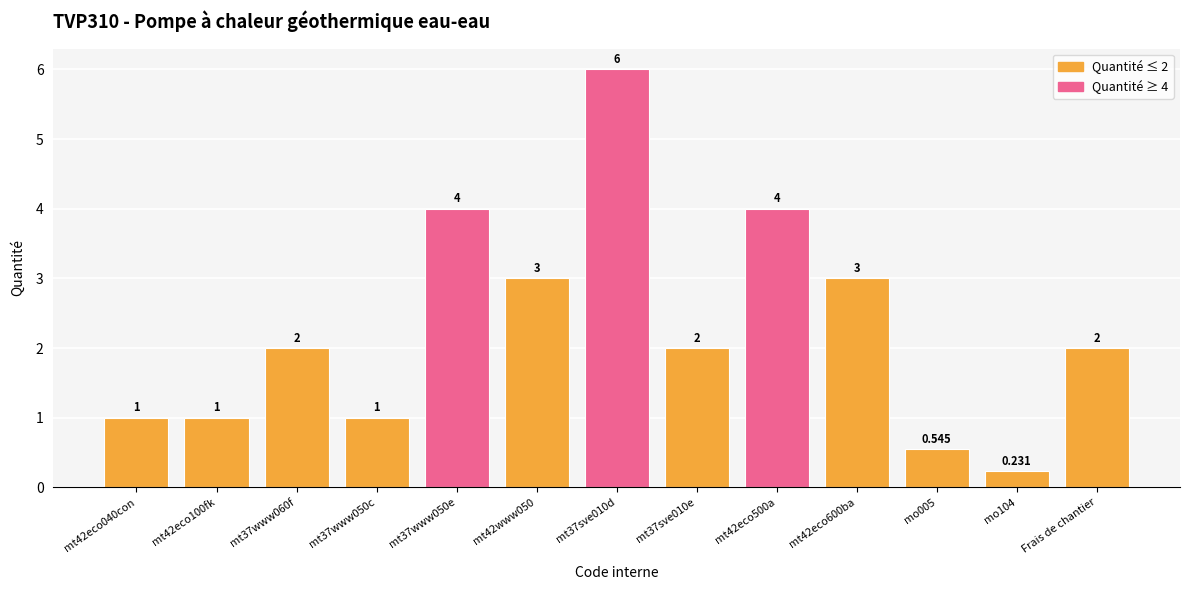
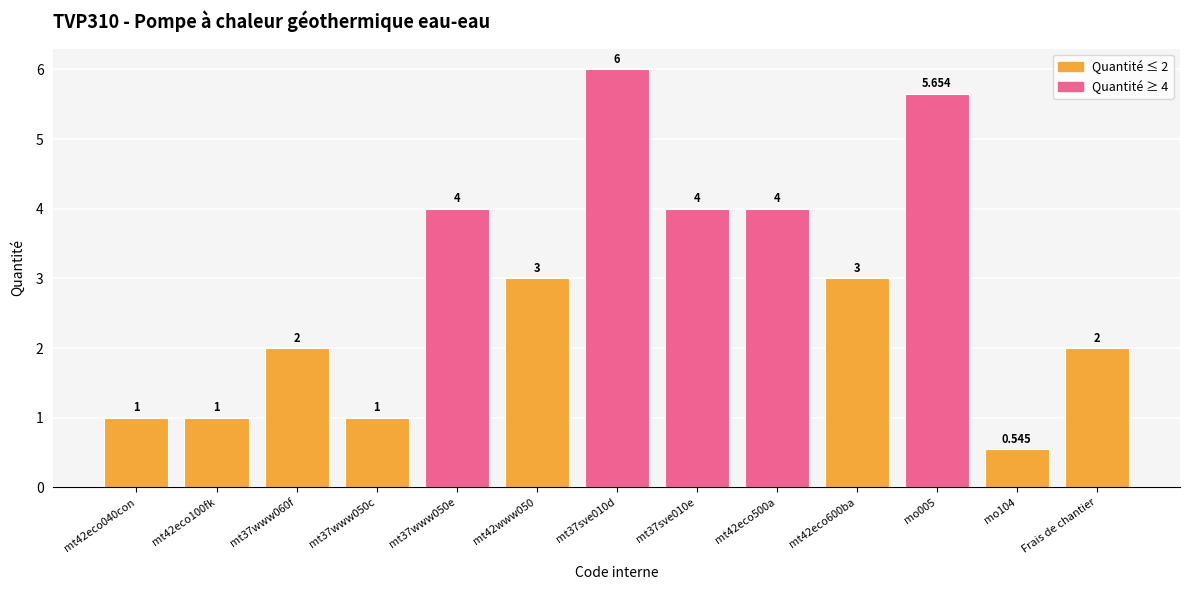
  {
    "mt42eco040con": 1,
    "mt42eco100fk": 1,
    "mt37www060f": 2,
    "mt37www050c": 1,
    "mt37www050e": 4,
    "mt42www050": 3,
    "mt37sve010d": 6,
-   "mt37sve010e": 2,
+   "mt37sve010e": 4,
    "mt42eco500a": 4,
    "mt42eco600ba": 3,
-   "mo005": 0.545,
-   "mo104": 0.231,
+   "mo005": 5.654,
+   "mo104": 0.545,
    "Frais de chantier": 2
  }
